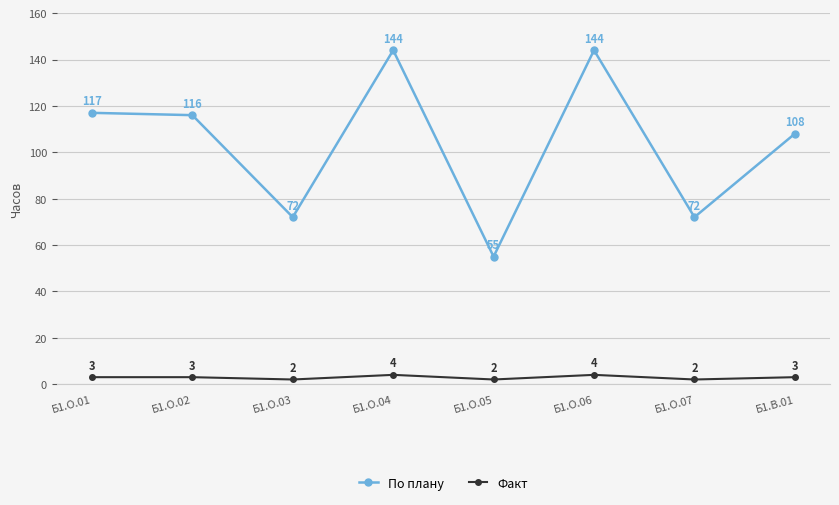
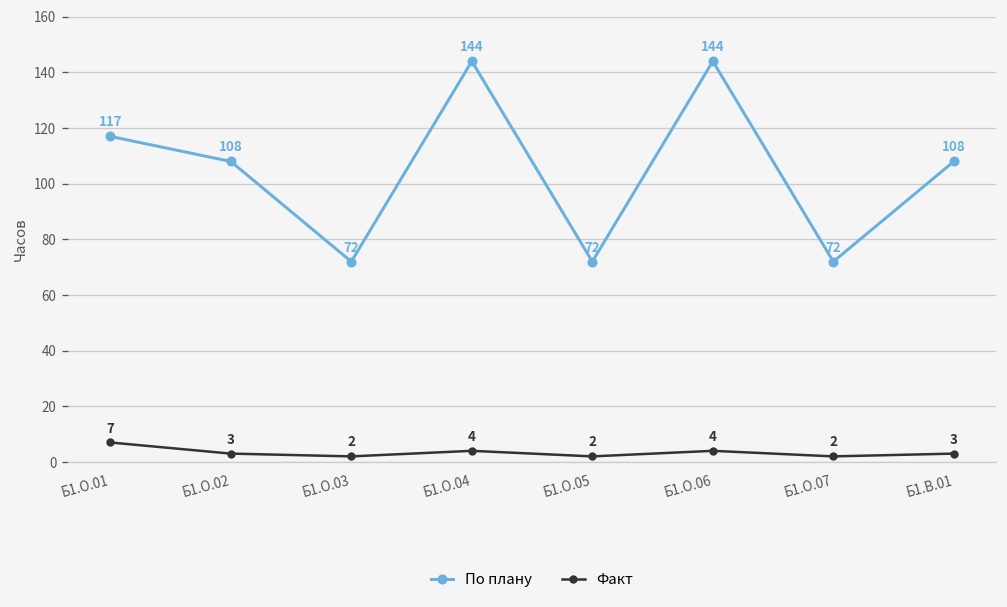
  {
    "По плану": {
      "Б1.О.01": 117,
-     "Б1.О.02": 116,
+     "Б1.О.02": 108,
      "Б1.О.03": 72,
      "Б1.О.04": 144,
-     "Б1.О.05": 55,
+     "Б1.О.05": 72,
      "Б1.О.06": 144,
      "Б1.О.07": 72,
      "Б1.В.01": 108
    },
    "Факт": {
-     "Б1.О.01": 3,
+     "Б1.О.01": 7,
      "Б1.О.02": 3,
      "Б1.О.03": 2,
      "Б1.О.04": 4,
      "Б1.О.05": 2,
      "Б1.О.06": 4,
      "Б1.О.07": 2,
      "Б1.В.01": 3
    }
  }
